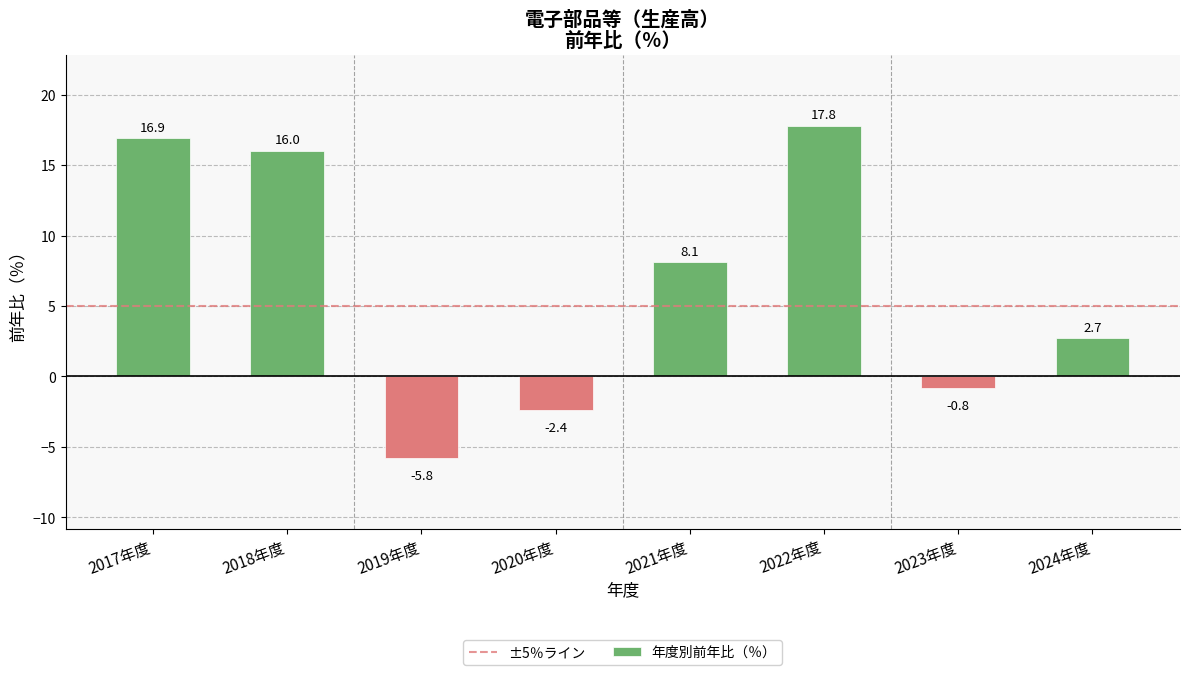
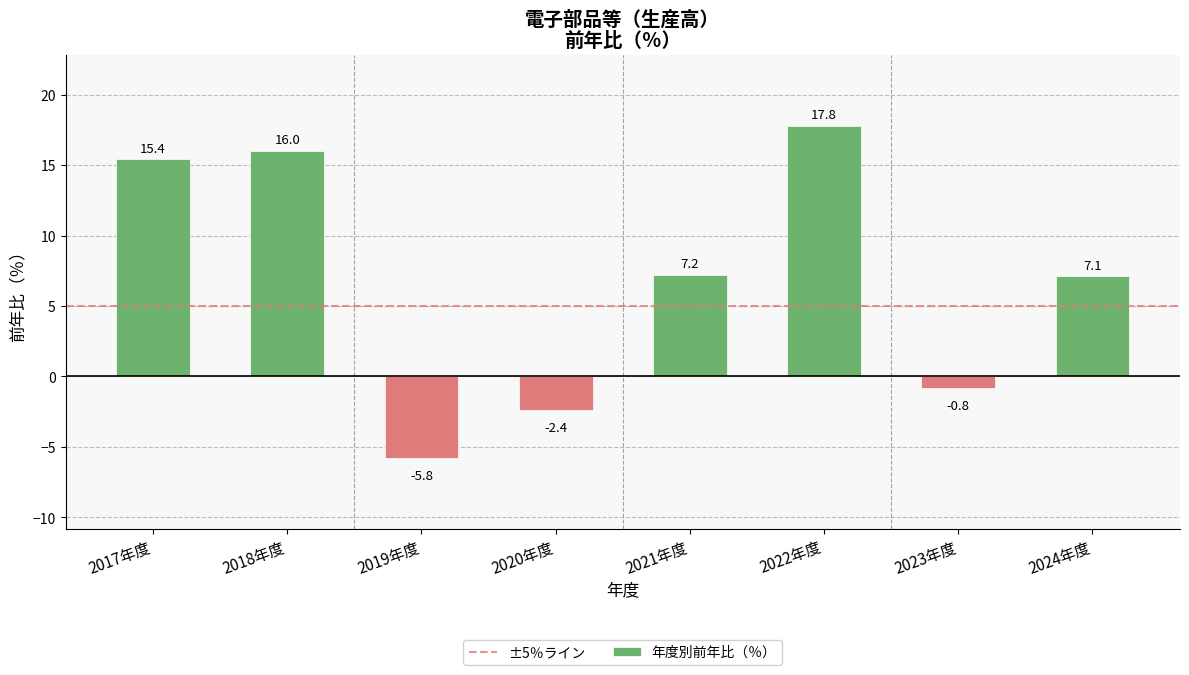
  {
-   "2017年度": 16.9,
+   "2017年度": 15.4,
    "2018年度": 16.0,
    "2019年度": -5.8,
    "2020年度": -2.4,
-   "2021年度": 8.1,
+   "2021年度": 7.2,
    "2022年度": 17.8,
    "2023年度": -0.8,
-   "2024年度": 2.7
+   "2024年度": 7.1
  }
